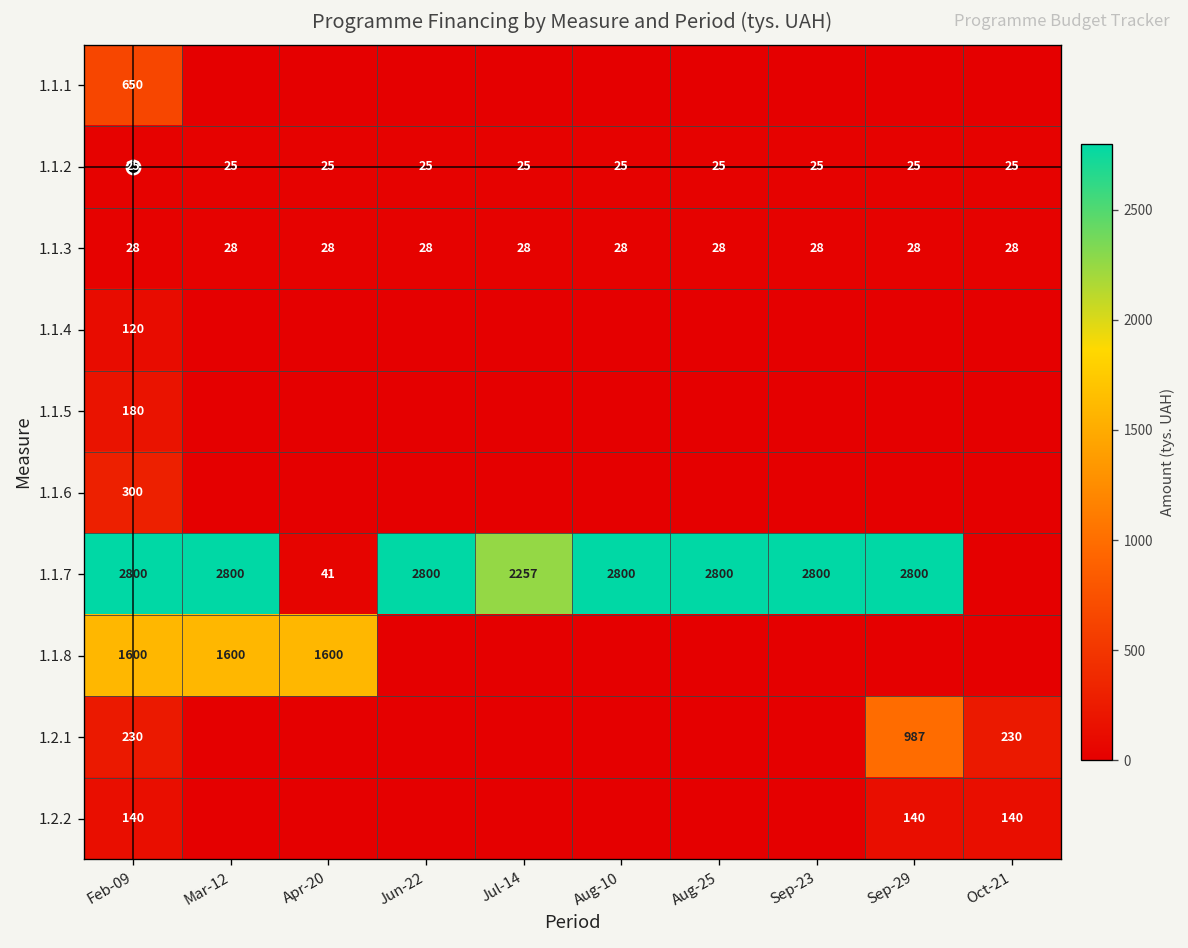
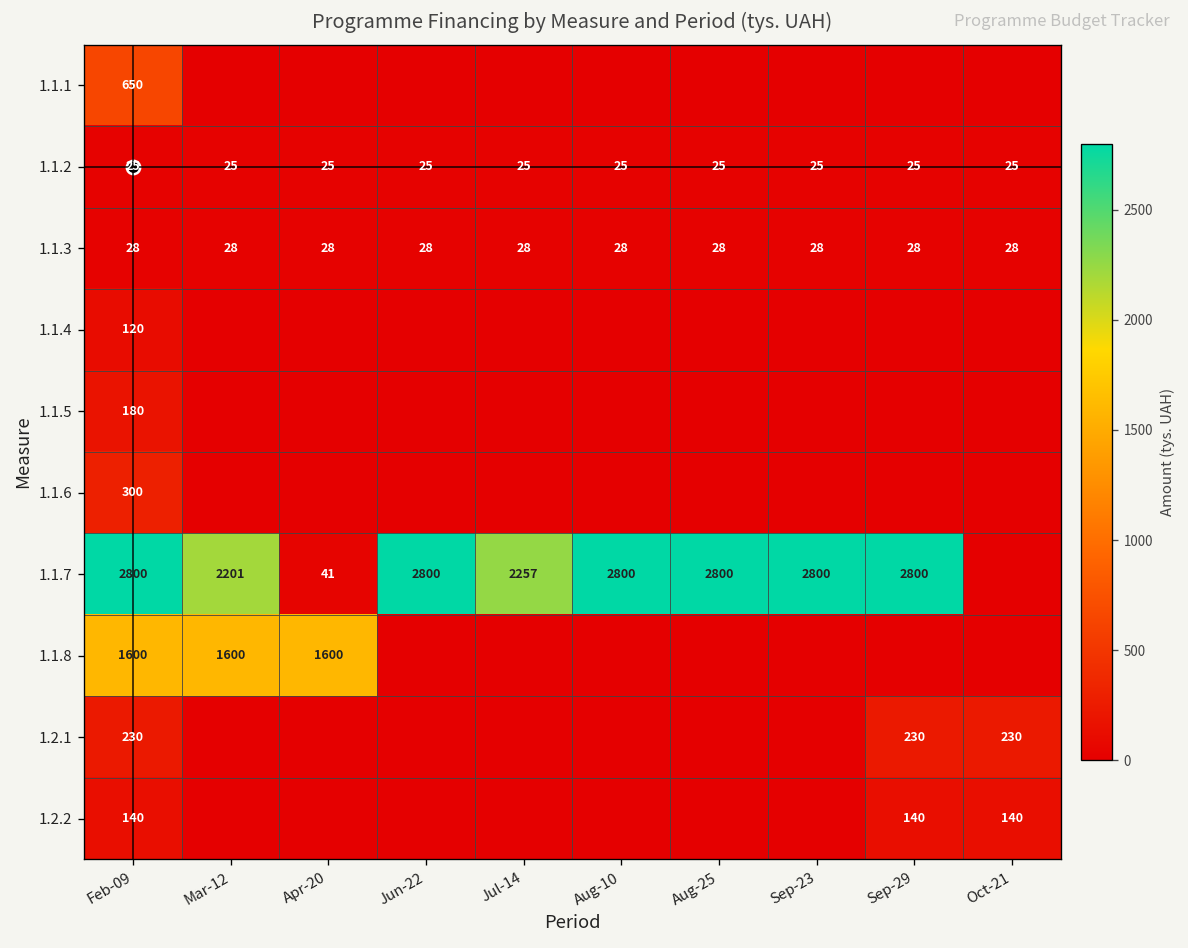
  {
    "1.1.1": {
      "Feb-09": 650
    },
    "1.1.2": {
      "Mar-12": 25,
      "Apr-20": 25,
      "Jun-22": 25,
      "Jul-14": 25,
      "Aug-10": 25,
      "Aug-25": 25,
      "Sep-23": 25,
      "Sep-29": 25,
      "Oct-21": 25
    },
    "1.1.3": {
      "Feb-09": 28,
      "Mar-12": 28,
      "Apr-20": 28,
      "Jun-22": 28,
      "Jul-14": 28,
      "Aug-10": 28,
      "Aug-25": 28,
      "Sep-23": 28,
      "Sep-29": 28,
      "Oct-21": 28
    },
    "1.1.4": {
      "Feb-09": 120
    },
    "1.1.5": {
      "Feb-09": 180
    },
    "1.1.6": {
      "Feb-09": 300
    },
    "1.1.7": {
      "Feb-09": 2800,
-     "Mar-12": 2800,
+     "Mar-12": 2201,
      "Apr-20": 41,
      "Jun-22": 2800,
      "Jul-14": 2257,
      "Aug-10": 2800,
      "Aug-25": 2800,
      "Sep-23": 2800,
      "Sep-29": 2800
    },
    "1.1.8": {
      "Feb-09": 1600,
      "Mar-12": 1600,
      "Apr-20": 1600
    },
    "1.2.1": {
      "Feb-09": 230,
-     "Sep-29": 987,
+     "Sep-29": 230,
      "Oct-21": 230
    },
    "1.2.2": {
      "Feb-09": 140,
      "Sep-29": 140,
      "Oct-21": 140
    }
  }
